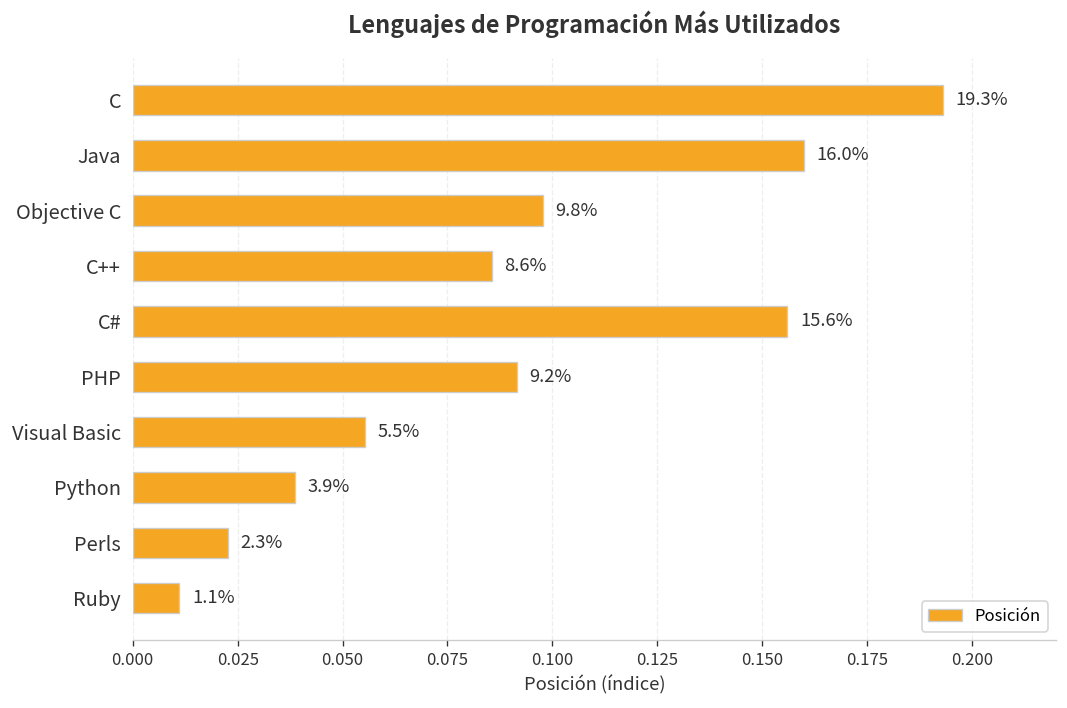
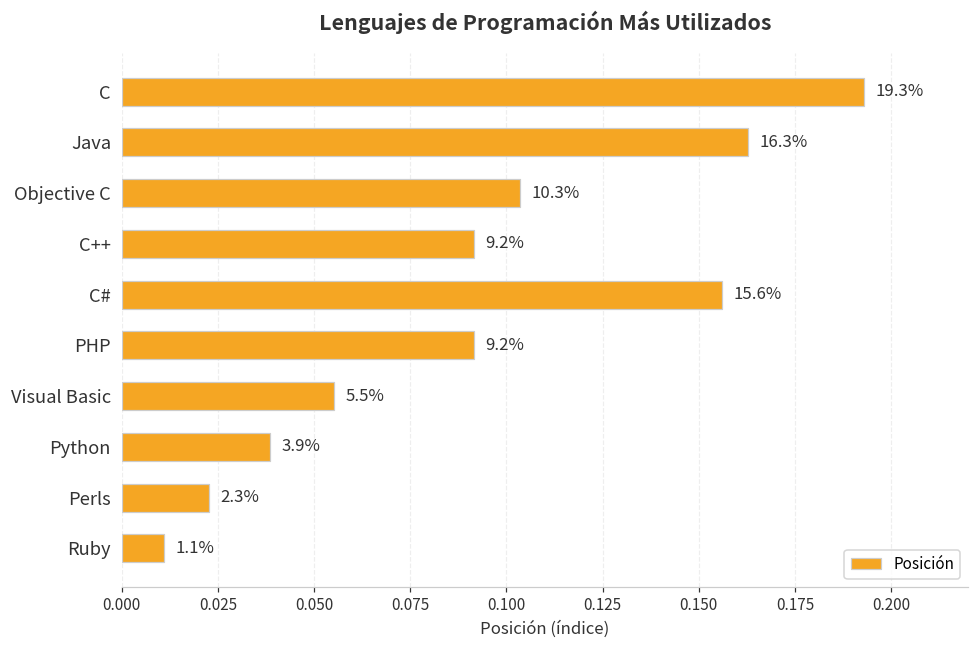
  {
    "C": "19.3%",
-   "Java": "16.0%",
-   "Objective C": "9.8%",
-   "C++": "8.6%",
+   "Java": "16.3%",
+   "Objective C": "10.3%",
+   "C++": "9.2%",
    "C#": "15.6%",
    "PHP": "9.2%",
    "Visual Basic": "5.5%",
    "Python": "3.9%",
    "Perls": "2.3%",
    "Ruby": "1.1%"
  }
